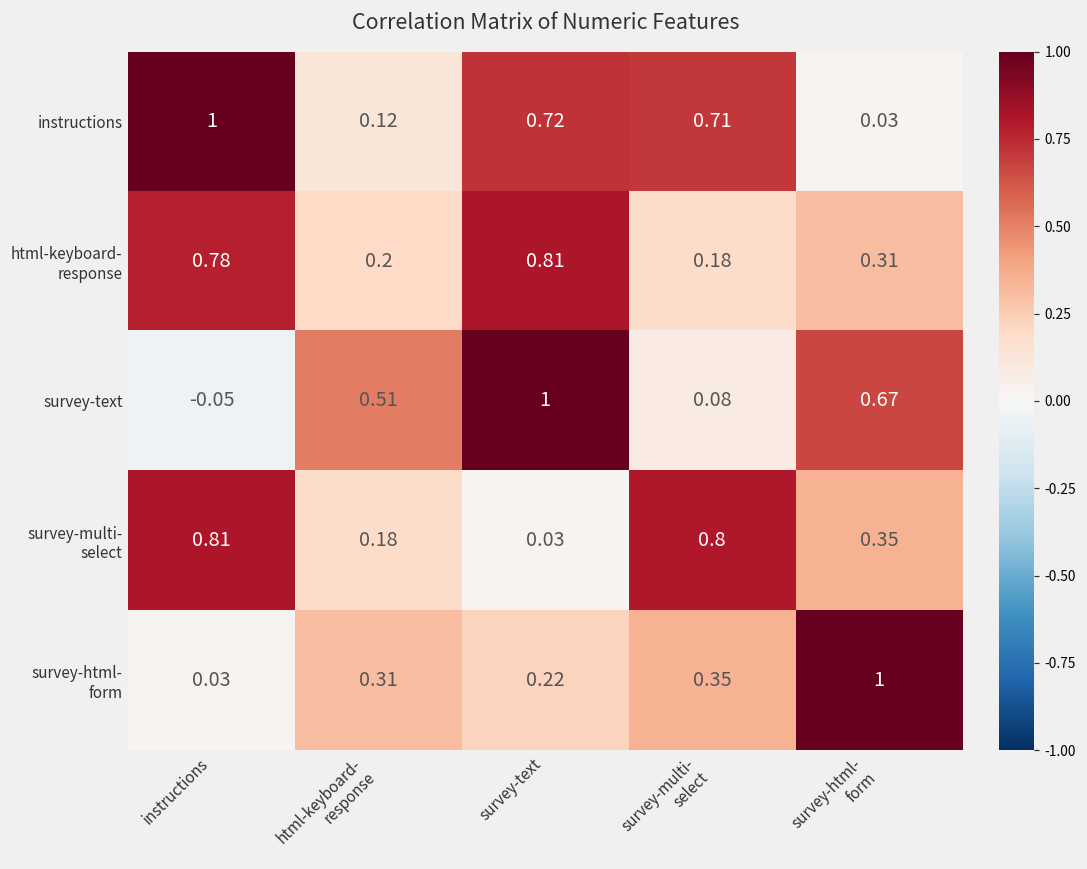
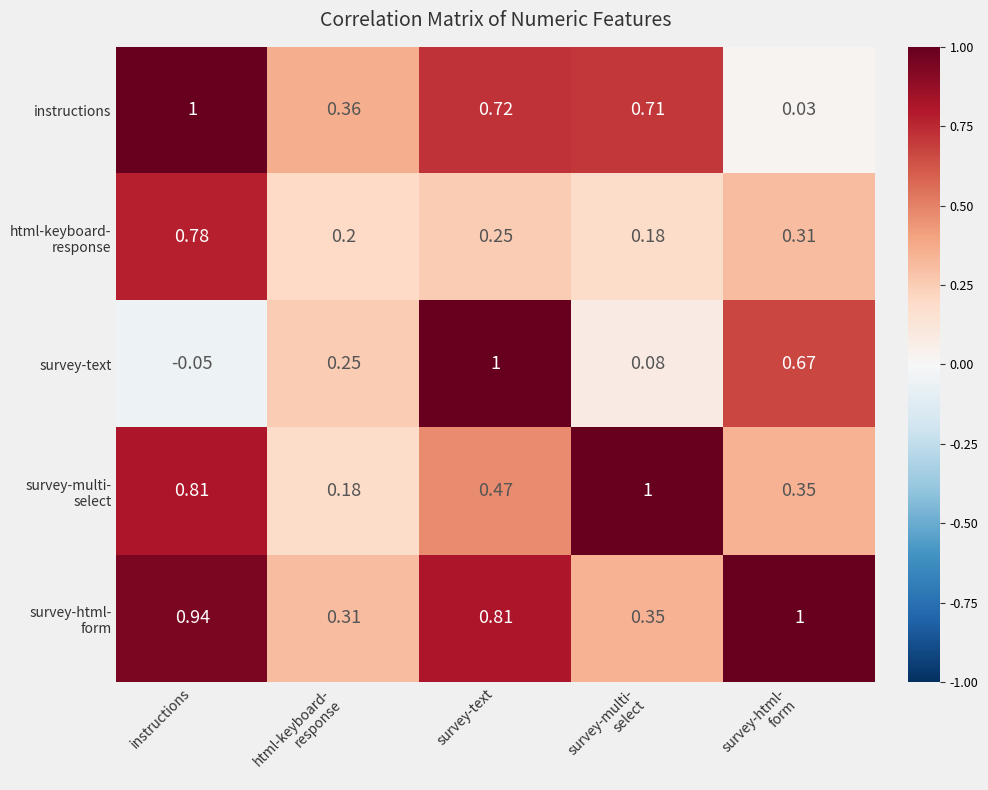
  {
    "instructions": {
      "instructions": 1,
-     "html-keyboard- response": 0.12,
+     "html-keyboard- response": 0.36,
      "survey-text": 0.72,
      "survey-multi- select": 0.71,
      "survey-html- form": 0.03
    },
    "html-keyboard- response": {
      "instructions": 0.78,
      "html-keyboard- response": 0.2,
-     "survey-text": 0.81,
+     "survey-text": 0.25,
      "survey-multi- select": 0.18,
      "survey-html- form": 0.31
    },
    "survey-text": {
      "instructions": -0.05,
-     "html-keyboard- response": 0.51,
+     "html-keyboard- response": 0.25,
      "survey-text": 1,
      "survey-multi- select": 0.08,
      "survey-html- form": 0.67
    },
    "survey-multi- select": {
      "instructions": 0.81,
      "html-keyboard- response": 0.18,
-     "survey-text": 0.03,
-     "survey-multi- select": 0.8,
+     "survey-text": 0.47,
+     "survey-multi- select": 1,
      "survey-html- form": 0.35
    },
    "survey-html- form": {
-     "instructions": 0.03,
+     "instructions": 0.94,
      "html-keyboard- response": 0.31,
-     "survey-text": 0.22,
+     "survey-text": 0.81,
      "survey-multi- select": 0.35,
      "survey-html- form": 1
    }
  }
